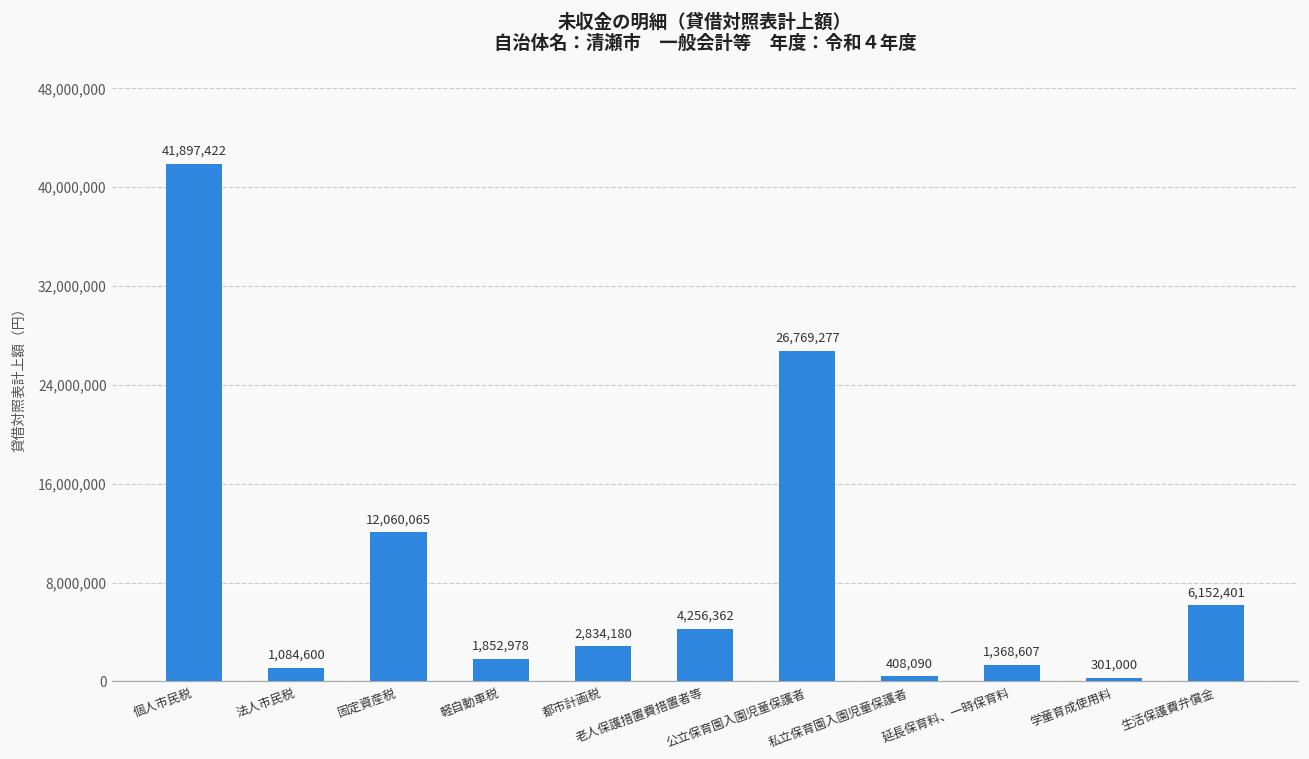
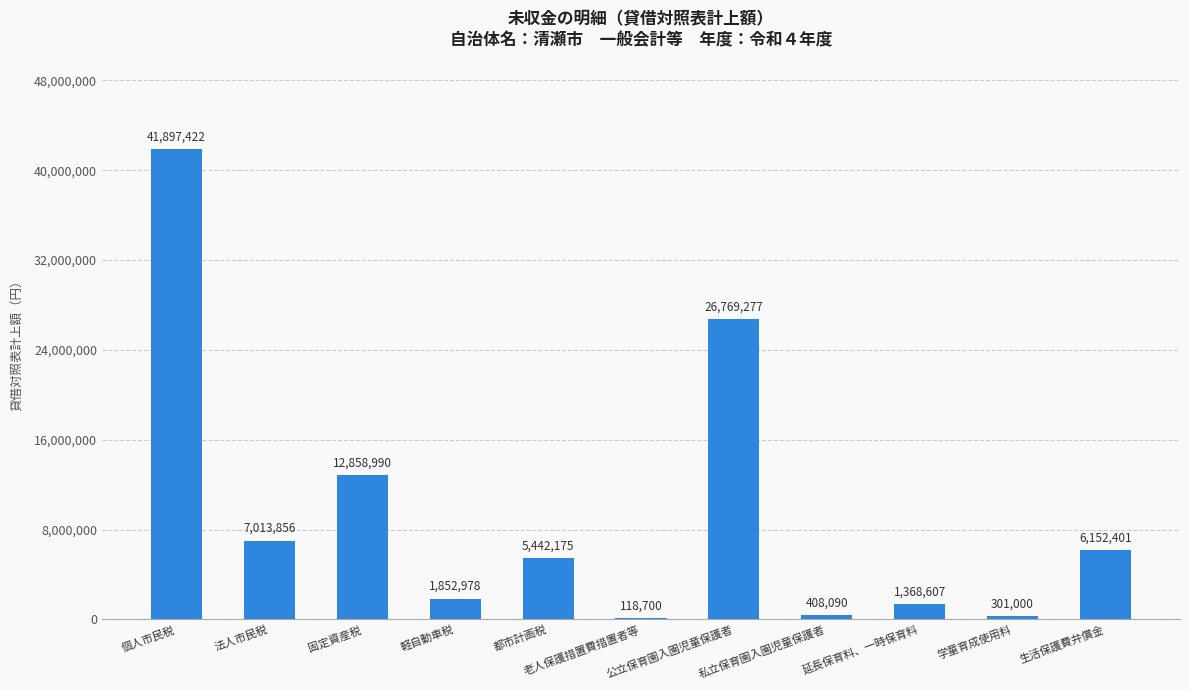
  {
    "個人市民税": "41,897,422",
-   "法人市民税": "1,084,600",
-   "固定資産税": "12,060,065",
+   "法人市民税": "7,013,856",
+   "固定資産税": "12,858,990",
    "軽自動車税": "1,852,978",
-   "都市計画税": "2,834,180",
-   "老人保護措置費措置者等": "4,256,362",
+   "都市計画税": "5,442,175",
+   "老人保護措置費措置者等": "118,700",
    "公立保育園入園児童保護者": "26,769,277",
    "私立保育園入園児童保護者": "408,090",
    "延長保育料、一時保育料": "1,368,607",
    "学童育成使用料": "301,000",
    "生活保護費弁償金": "6,152,401"
  }
